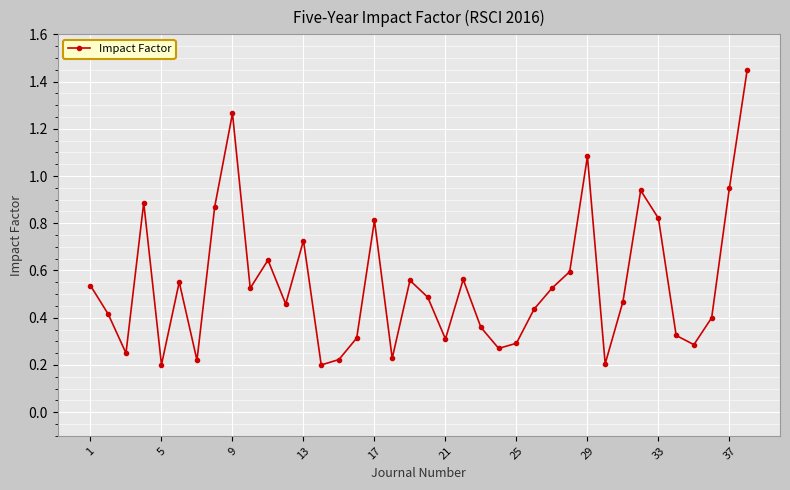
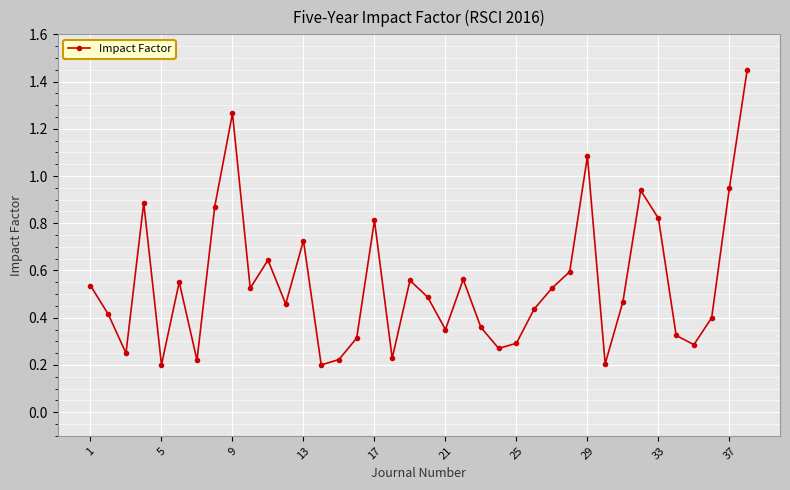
  {
    "1": 0.54,
    "5": 0.20,
    "9": 1.27,
    "13": 0.73,
    "17": 0.81,
-   "21": 0.31,
+   "21": 0.35,
    "25": 0.29,
    "29": 1.08,
    "33": 0.82,
    "37": 0.95
  }
